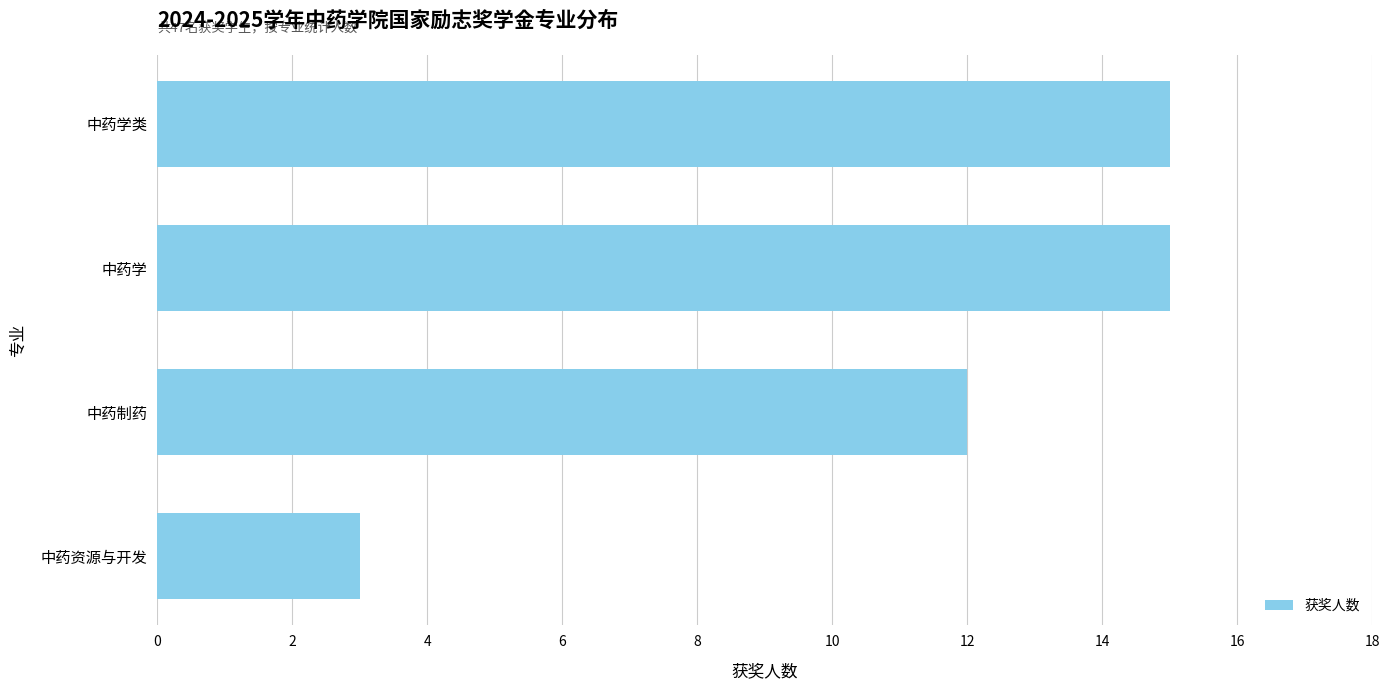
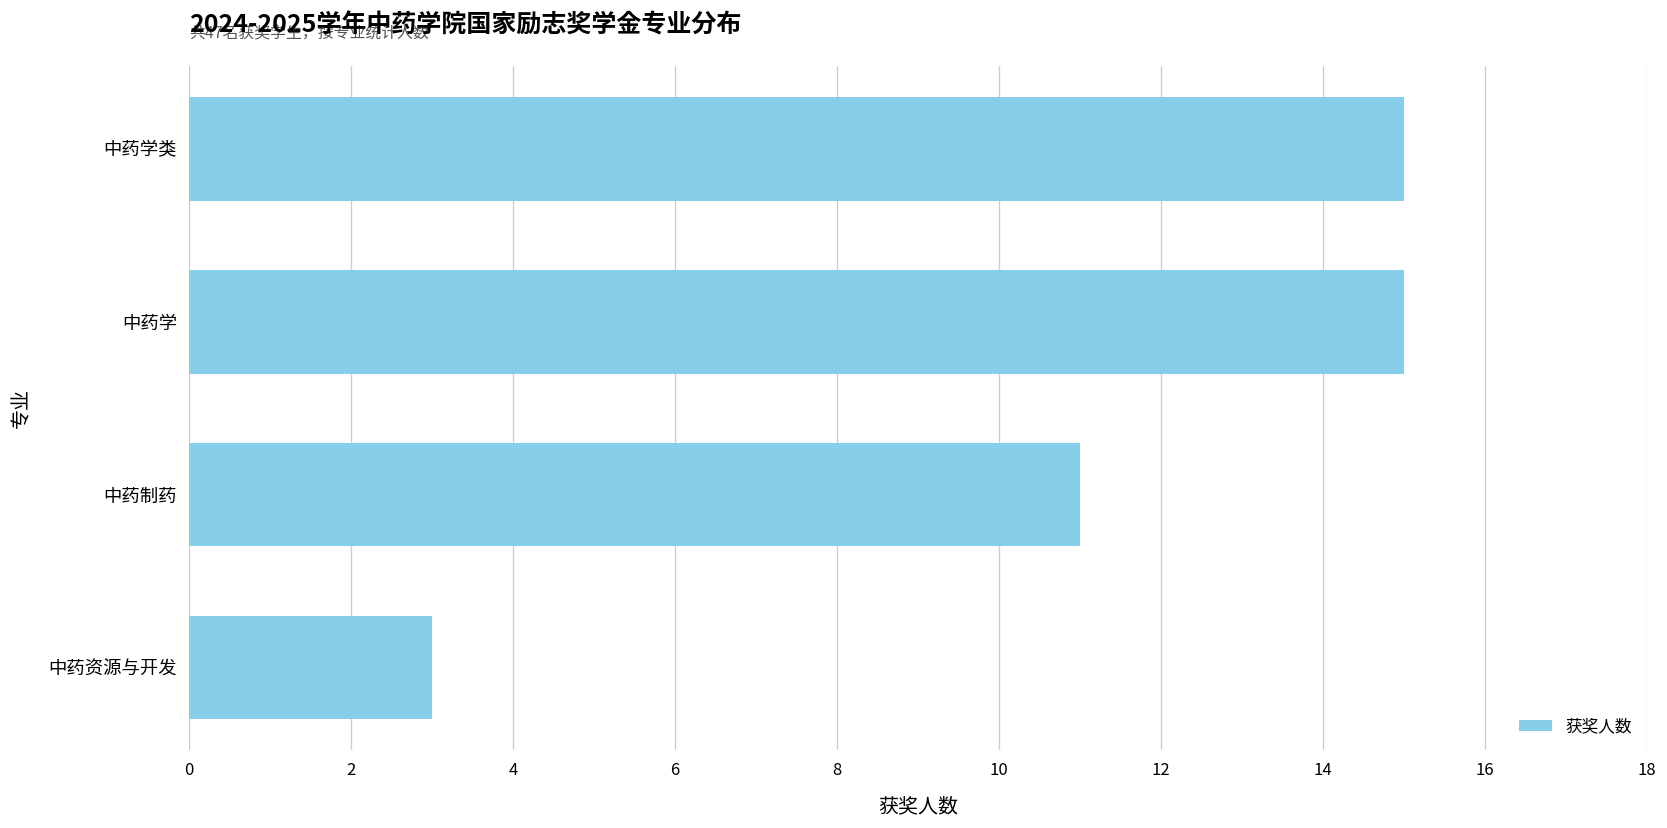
  {
    "中药学类": 15,
    "中药学": 15,
-   "中药制药": 12,
+   "中药制药": 11,
    "中药资源与开发": 3
  }
